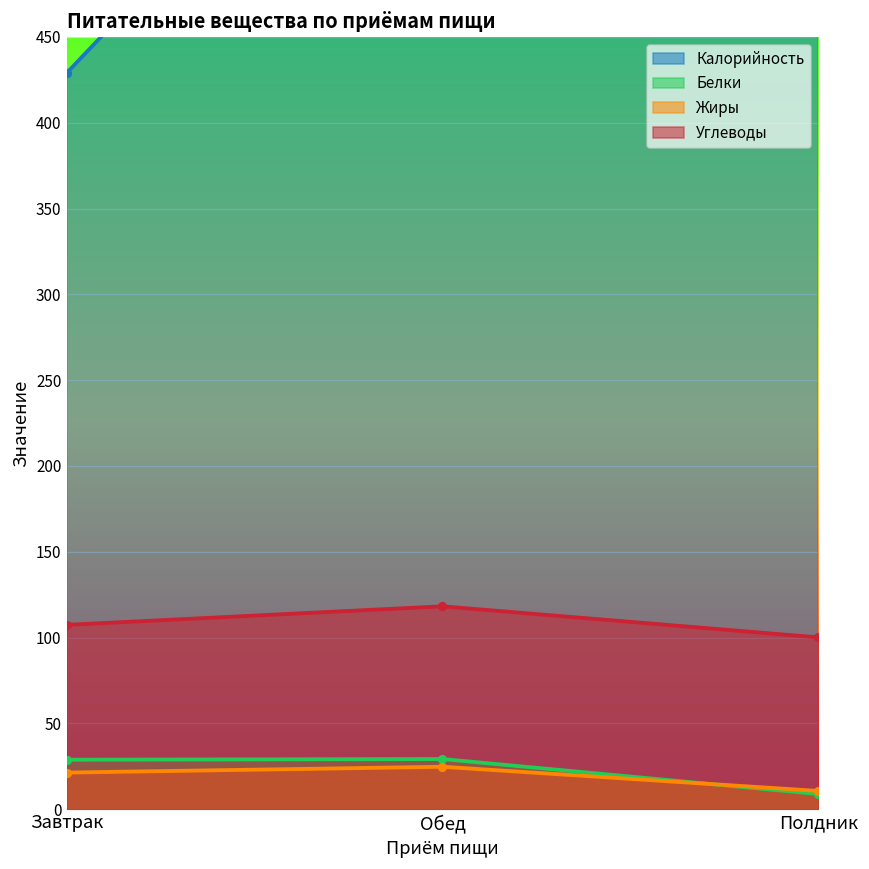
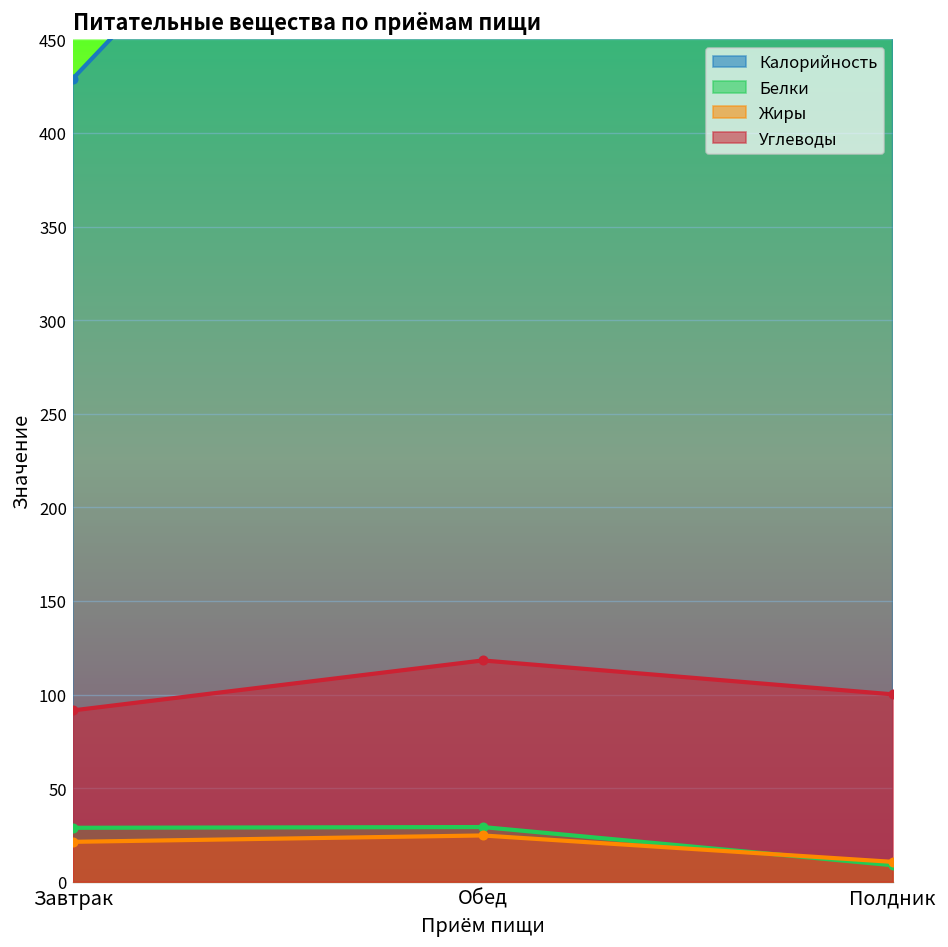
  {
    "Калорийность": {
      "Завтрак": 429
    },
    "Белки": {
      "Завтрак": 29,
      "Обед": 29,
      "Полдник": 9
    },
    "Жиры": {
      "Завтрак": 21,
      "Обед": 25,
      "Полдник": 11
    },
    "Углеводы": {
-     "Завтрак": 107,
+     "Завтрак": 92,
      "Обед": 118,
      "Полдник": 100
    }
  }
